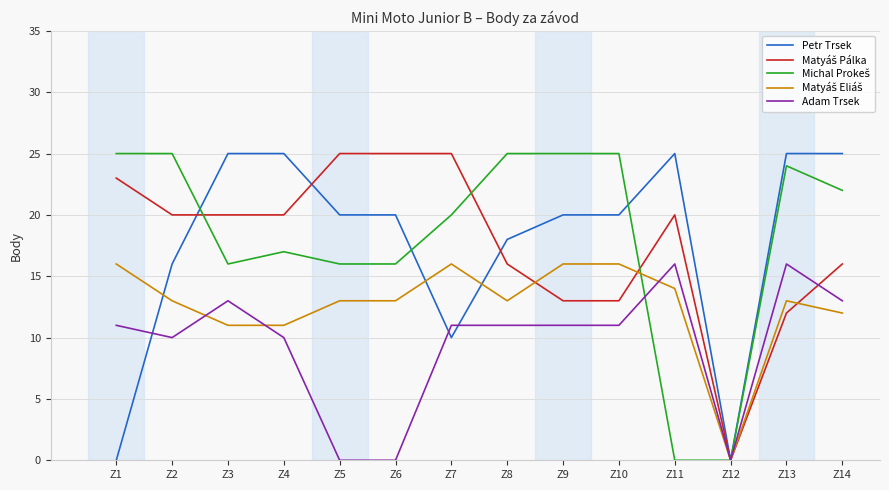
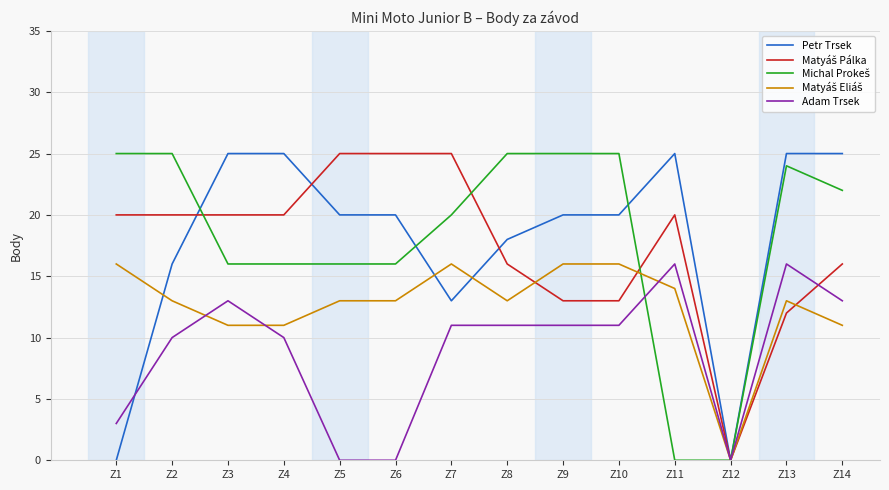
  {
    "Petr Trsek": {
      "Z1": 0,
      "Z2": 16,
      "Z3": 25,
      "Z4": 25,
      "Z5": 20,
      "Z6": 20,
-     "Z7": 10,
+     "Z7": 13,
      "Z8": 18,
      "Z9": 20,
      "Z10": 20,
      "Z11": 25,
      "Z13": 25,
      "Z14": 25
    },
    "Matyáš Pálka": {
-     "Z1": 23,
+     "Z1": 20,
      "Z2": 20,
      "Z3": 20,
      "Z4": 20,
      "Z5": 25,
      "Z6": 25,
      "Z7": 25,
      "Z8": 16,
      "Z9": 13,
      "Z10": 13,
      "Z11": 20,
      "Z13": 12,
      "Z14": 16
    },
    "Michal Prokeš": {
      "Z1": 25,
      "Z2": 25,
      "Z3": 16,
-     "Z4": 17,
+     "Z4": 16,
      "Z5": 16,
      "Z6": 16,
      "Z7": 20,
      "Z8": 25,
      "Z9": 25,
      "Z10": 25,
      "Z11": 0,
      "Z13": 24,
      "Z14": 22
    },
    "Matyáš Eliáš": {
      "Z1": 16,
      "Z2": 13,
      "Z3": 11,
      "Z4": 11,
      "Z5": 13,
      "Z6": 13,
      "Z7": 16,
      "Z8": 13,
      "Z9": 16,
      "Z10": 16,
      "Z11": 14,
      "Z13": 13,
-     "Z14": 12
+     "Z14": 11
    },
    "Adam Trsek": {
-     "Z1": 11,
+     "Z1": 3,
      "Z2": 10,
      "Z3": 13,
      "Z4": 10,
      "Z5": 0,
      "Z6": 0,
      "Z7": 11,
      "Z8": 11,
      "Z9": 11,
      "Z10": 11,
      "Z11": 16,
      "Z13": 16,
      "Z14": 13
    }
  }
